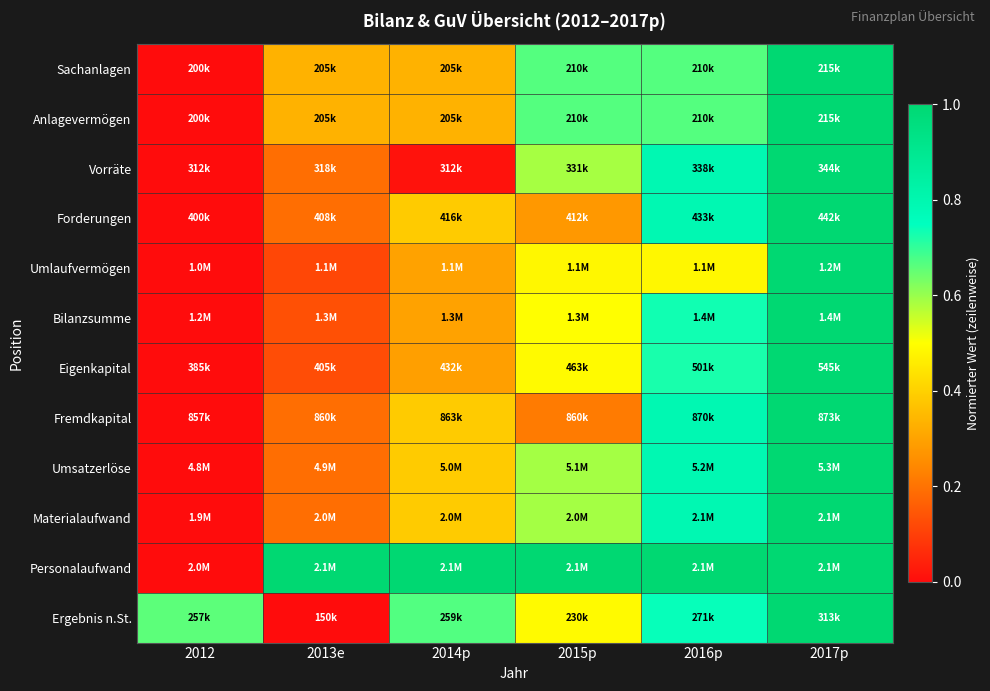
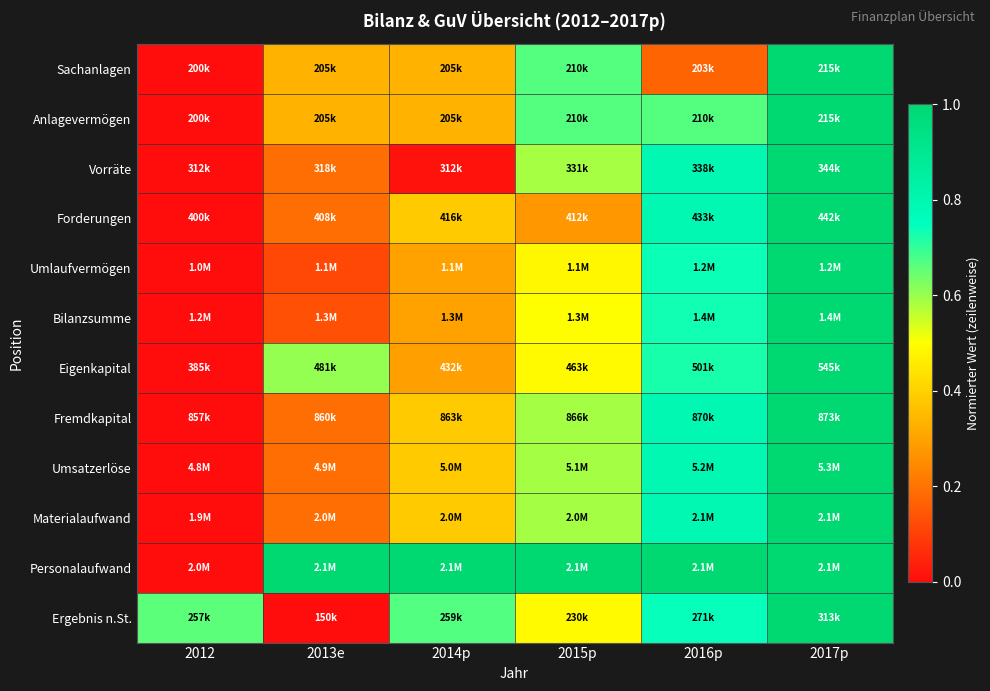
  {
    "Sachanlagen": {
      "2012": "200k",
      "2013e": "205k",
      "2014p": "205k",
      "2015p": "210k",
-     "2016p": "210k",
+     "2016p": "203k",
      "2017p": "215k"
    },
    "Anlagevermögen": {
      "2012": "200k",
      "2013e": "205k",
      "2014p": "205k",
      "2015p": "210k",
      "2016p": "210k",
      "2017p": "215k"
    },
    "Vorräte": {
      "2012": "312k",
      "2013e": "318k",
      "2014p": "312k",
      "2015p": "331k",
      "2016p": "338k",
      "2017p": "344k"
    },
    "Forderungen": {
      "2012": "400k",
      "2013e": "408k",
      "2014p": "416k",
      "2015p": "412k",
      "2016p": "433k",
      "2017p": "442k"
    },
    "Umlaufvermögen": {
      "2012": "1.0M",
      "2013e": "1.1M",
      "2014p": "1.1M",
      "2015p": "1.1M",
-     "2016p": "1.1M",
+     "2016p": "1.2M",
      "2017p": "1.2M"
    },
    "Bilanzsumme": {
      "2012": "1.2M",
      "2013e": "1.3M",
      "2014p": "1.3M",
      "2015p": "1.3M",
      "2016p": "1.4M",
      "2017p": "1.4M"
    },
    "Eigenkapital": {
      "2012": "385k",
-     "2013e": "405k",
+     "2013e": "481k",
      "2014p": "432k",
      "2015p": "463k",
      "2016p": "501k",
      "2017p": "545k"
    },
    "Fremdkapital": {
      "2012": "857k",
      "2013e": "860k",
      "2014p": "863k",
-     "2015p": "860k",
+     "2015p": "866k",
      "2016p": "870k",
      "2017p": "873k"
    },
    "Umsatzerlöse": {
      "2012": "4.8M",
      "2013e": "4.9M",
      "2014p": "5.0M",
      "2015p": "5.1M",
      "2016p": "5.2M",
      "2017p": "5.3M"
    },
    "Materialaufwand": {
      "2012": "1.9M",
      "2013e": "2.0M",
      "2014p": "2.0M",
      "2015p": "2.0M",
      "2016p": "2.1M",
      "2017p": "2.1M"
    },
    "Personalaufwand": {
      "2012": "2.0M",
      "2013e": "2.1M",
      "2014p": "2.1M",
      "2015p": "2.1M",
      "2016p": "2.1M",
      "2017p": "2.1M"
    },
    "Ergebnis n.St.": {
      "2012": "257k",
      "2013e": "150k",
      "2014p": "259k",
      "2015p": "230k",
      "2016p": "271k",
      "2017p": "313k"
    }
  }
